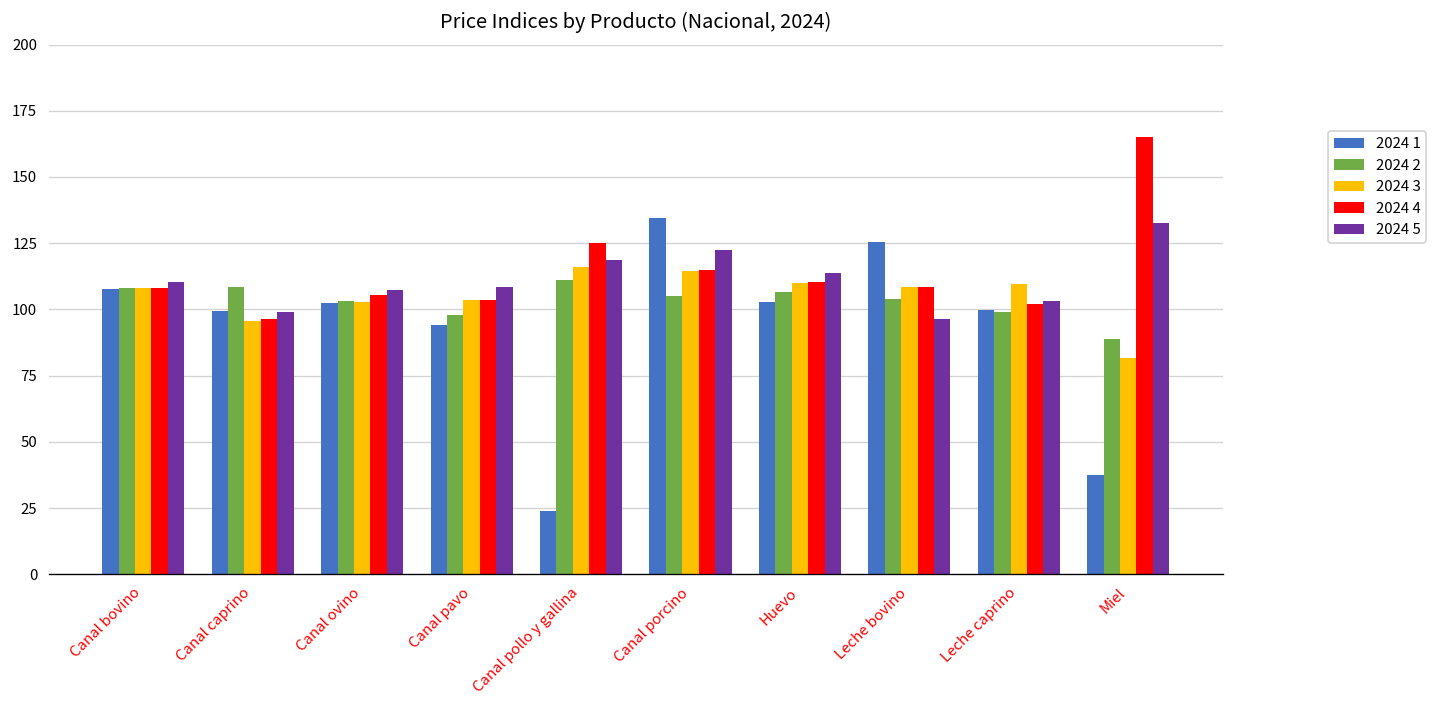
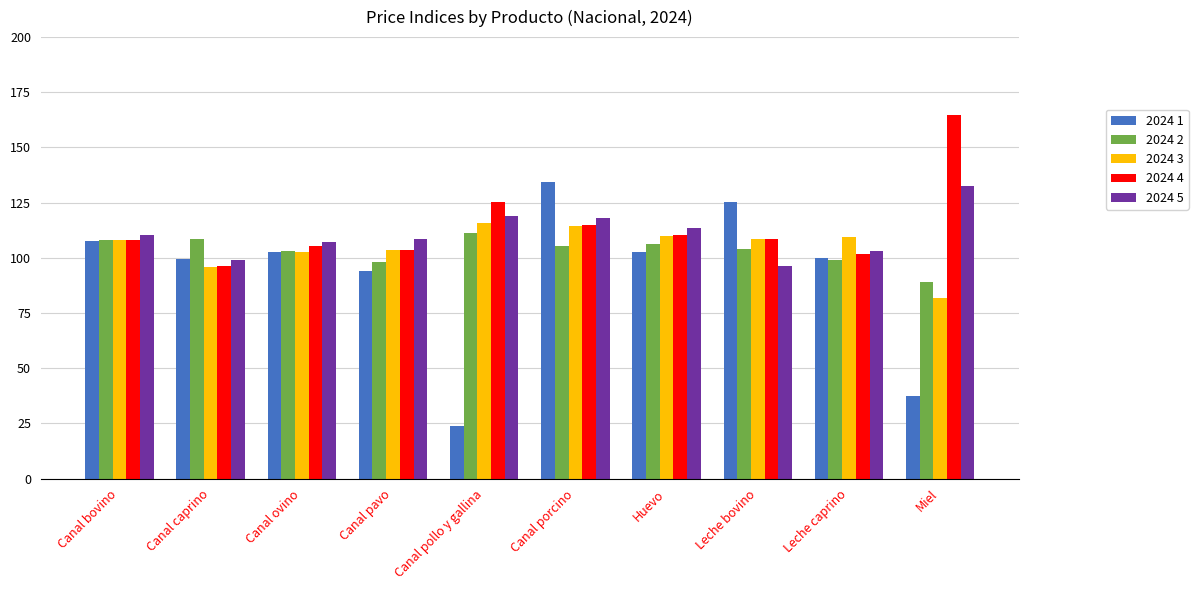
  {
    "2024 1": {
      "Canal bovino": 108,
      "Canal caprino": 100,
      "Canal ovino": 103,
      "Canal pavo": 94,
      "Canal pollo y gallina": 24,
      "Canal porcino": 134,
      "Huevo": 103,
      "Leche bovino": 126,
      "Leche caprino": 100,
      "Miel": 38
    },
    "2024 2": {
      "Canal bovino": 108,
      "Canal caprino": 108,
      "Canal ovino": 103,
      "Canal pavo": 98,
      "Canal pollo y gallina": 111,
      "Canal porcino": 105,
      "Huevo": 106,
      "Leche bovino": 104,
      "Leche caprino": 99,
      "Miel": 89
    },
    "2024 3": {
      "Canal bovino": 108,
      "Canal caprino": 96,
      "Canal ovino": 103,
      "Canal pavo": 104,
      "Canal pollo y gallina": 116,
      "Canal porcino": 115,
      "Huevo": 110,
      "Leche bovino": 108,
      "Leche caprino": 109,
      "Miel": 82
    },
    "2024 4": {
      "Canal bovino": 108,
      "Canal caprino": 96,
      "Canal ovino": 105,
      "Canal pavo": 104,
      "Canal pollo y gallina": 125,
      "Canal porcino": 115,
      "Huevo": 110,
      "Leche bovino": 109,
      "Leche caprino": 102,
      "Miel": 165
    },
    "2024 5": {
      "Canal bovino": 110,
      "Canal caprino": 99,
      "Canal ovino": 107,
      "Canal pavo": 109,
      "Canal pollo y gallina": 119,
-     "Canal porcino": 123,
+     "Canal porcino": 118,
      "Huevo": 114,
      "Leche bovino": 96,
      "Leche caprino": 103,
      "Miel": 133
    }
  }
